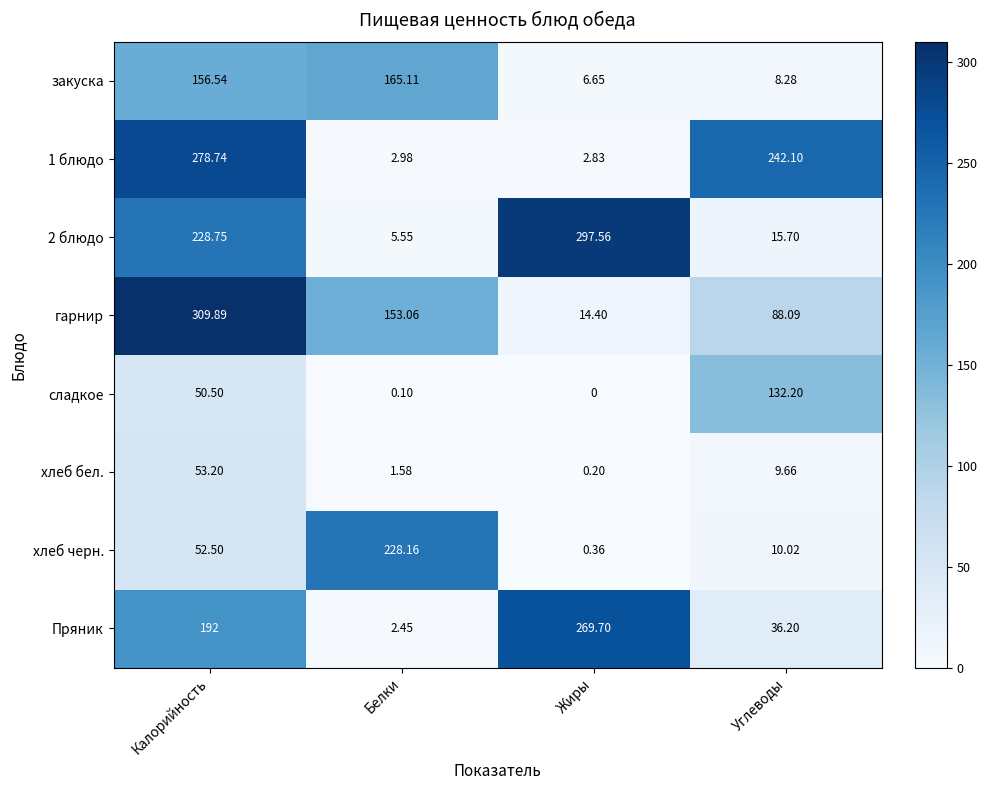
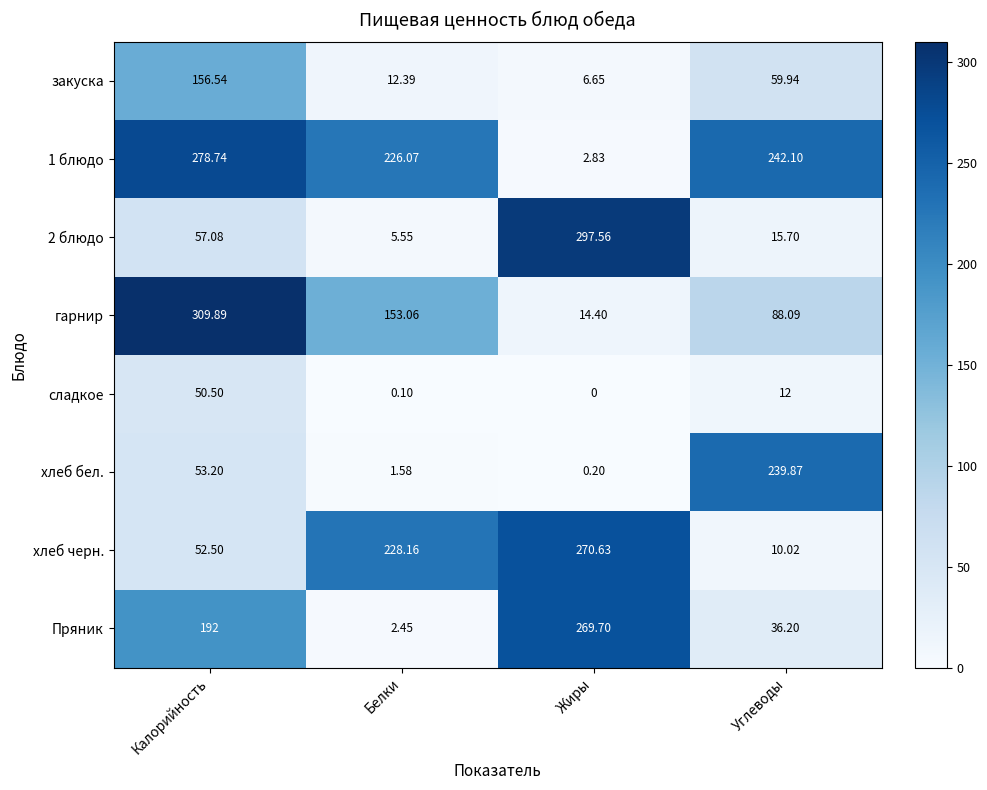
  {
    "закуска": {
      "Калорийность": 156.54,
-     "Белки": 165.11,
+     "Белки": 12.39,
      "Жиры": 6.65,
-     "Углеводы": 8.28
+     "Углеводы": 59.94
    },
    "1 блюдо": {
      "Калорийность": 278.74,
-     "Белки": 2.98,
+     "Белки": 226.07,
      "Жиры": 2.83,
      "Углеводы": 242.10
    },
    "2 блюдо": {
-     "Калорийность": 228.75,
+     "Калорийность": 57.08,
      "Белки": 5.55,
      "Жиры": 297.56,
      "Углеводы": 15.70
    },
    "гарнир": {
      "Калорийность": 309.89,
      "Белки": 153.06,
      "Жиры": 14.40,
      "Углеводы": 88.09
    },
    "сладкое": {
      "Калорийность": 50.50,
      "Белки": 0.10,
      "Жиры": 0,
-     "Углеводы": 132.20
+     "Углеводы": 12
    },
    "хлеб бел.": {
      "Калорийность": 53.20,
      "Белки": 1.58,
      "Жиры": 0.20,
-     "Углеводы": 9.66
+     "Углеводы": 239.87
    },
    "хлеб черн.": {
      "Калорийность": 52.50,
      "Белки": 228.16,
-     "Жиры": 0.36,
+     "Жиры": 270.63,
      "Углеводы": 10.02
    },
    "Пряник": {
      "Калорийность": 192,
      "Белки": 2.45,
      "Жиры": 269.70,
      "Углеводы": 36.20
    }
  }
